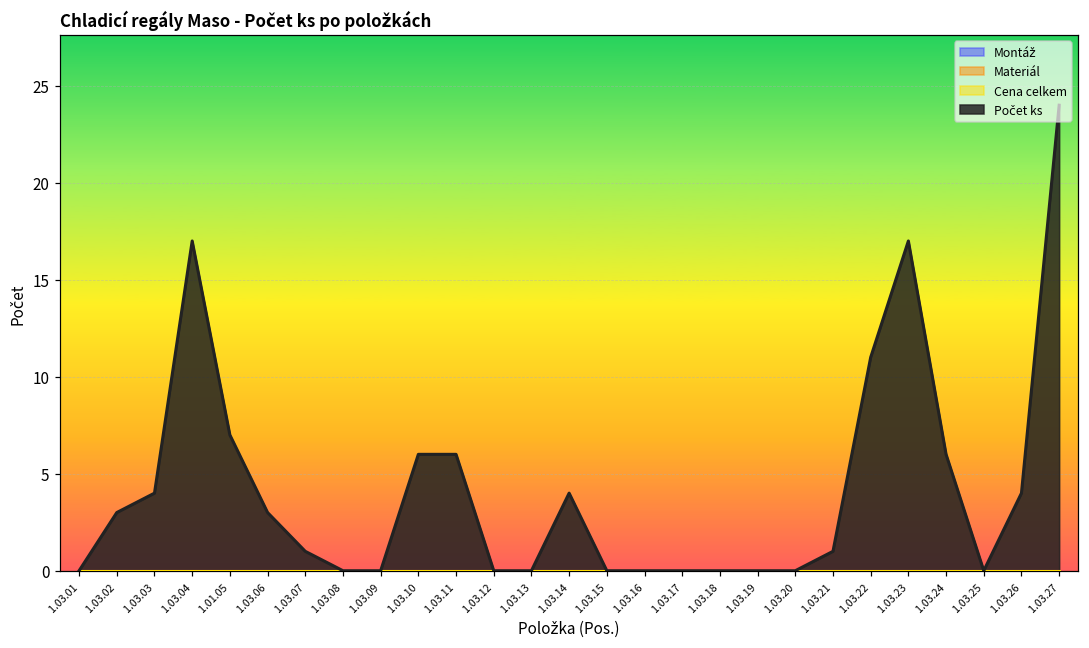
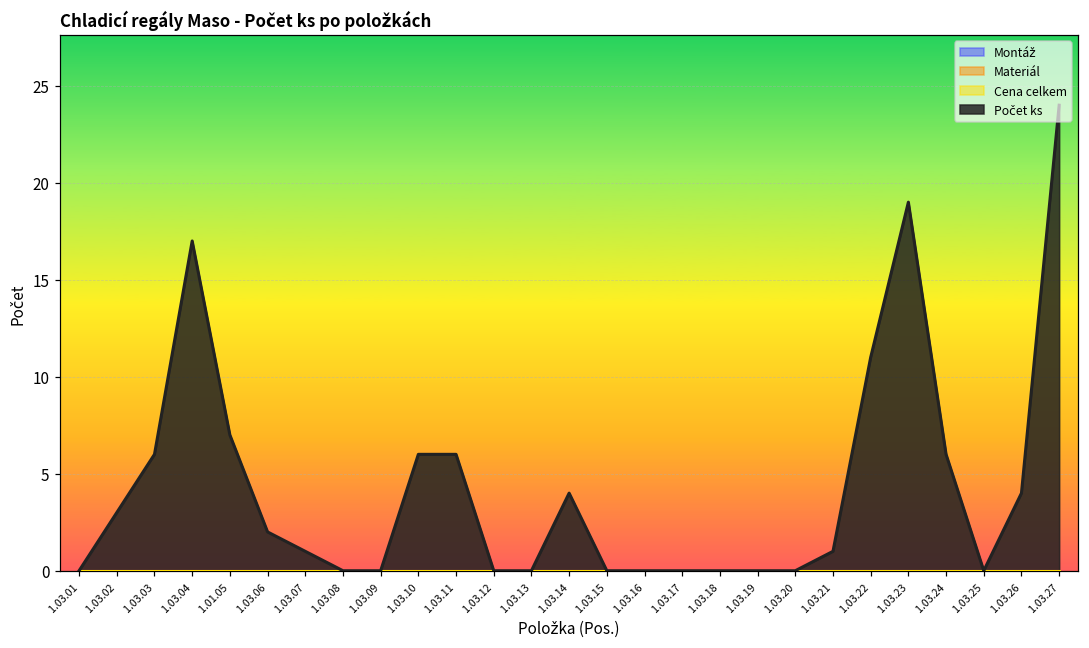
  {
    "Cena celkem": {
      "1.03.02": 0,
      "1.03.03": 0,
      "1.03.04": 0,
      "1.01.05": 0,
      "1.03.06": 0,
      "1.03.07": 0,
      "1.03.10": 0,
      "1.03.11": 0,
      "1.03.14": 0,
      "1.03.21": 0,
      "1.03.22": 0,
      "1.03.23": 0,
      "1.03.24": 0,
      "1.03.26": 0,
      "1.03.27": 0
    },
    "Počet ks": {
      "1.03.02": 3,
-     "1.03.03": 4,
+     "1.03.03": 6,
      "1.03.04": 17,
      "1.01.05": 7,
-     "1.03.06": 3,
+     "1.03.06": 2,
      "1.03.07": 1,
      "1.03.10": 6,
      "1.03.11": 6,
      "1.03.14": 4,
      "1.03.21": 1,
      "1.03.22": 11,
-     "1.03.23": 17,
+     "1.03.23": 19,
      "1.03.24": 6,
      "1.03.26": 4
    }
  }
